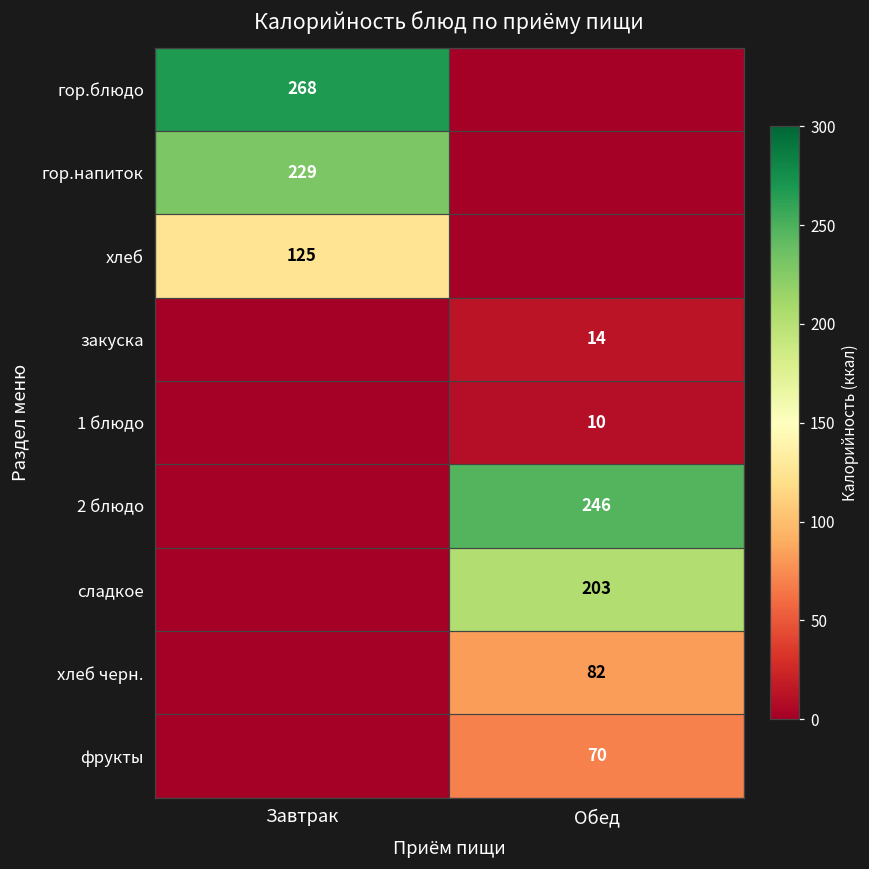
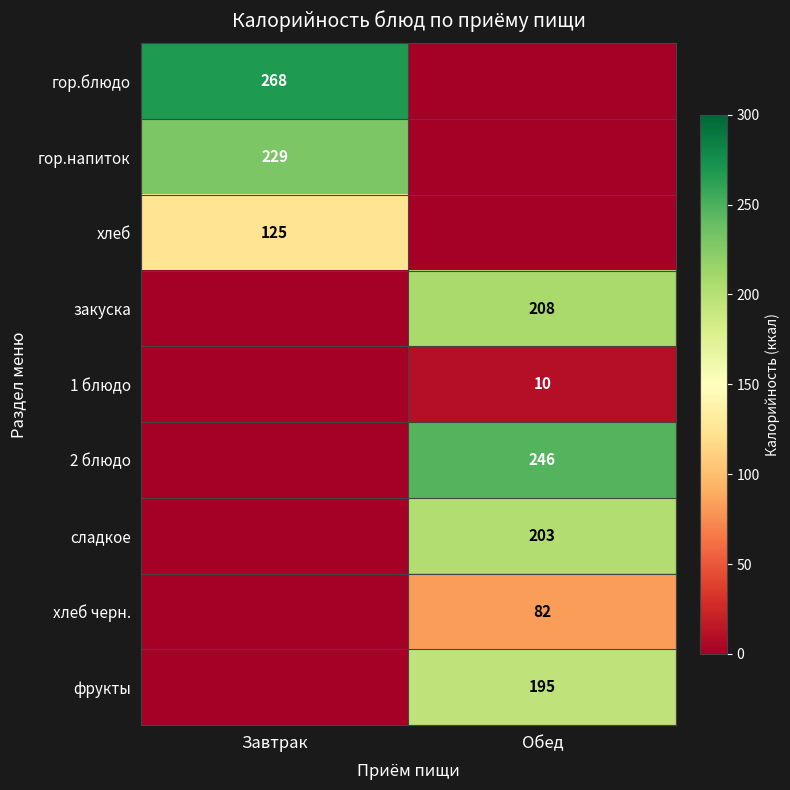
  {
    "гор.блюдо": {
      "Завтрак": 268
    },
    "гор.напиток": {
      "Завтрак": 229
    },
    "хлеб": {
      "Завтрак": 125
    },
    "закуска": {
-     "Обед": 14
+     "Обед": 208
    },
    "1 блюдо": {
      "Обед": 10
    },
    "2 блюдо": {
      "Обед": 246
    },
    "сладкое": {
      "Обед": 203
    },
    "хлеб черн.": {
      "Обед": 82
    },
    "фрукты": {
-     "Обед": 70
+     "Обед": 195
    }
  }
